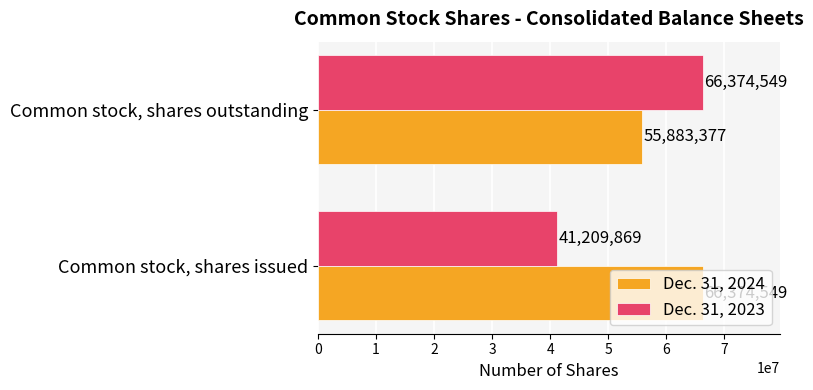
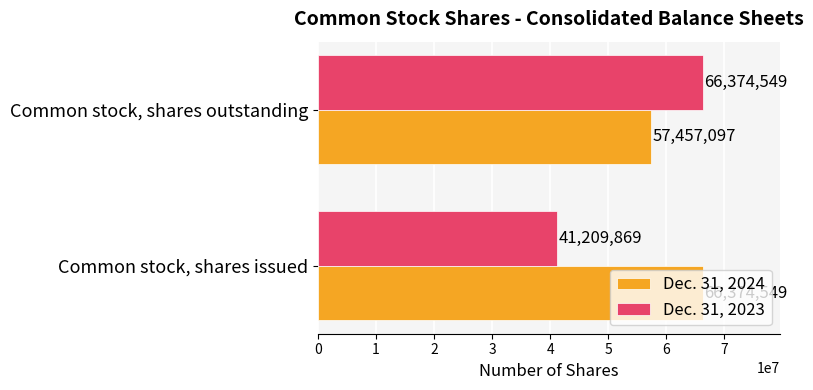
  {
    "Dec. 31, 2024": {
-     "Common stock, shares outstanding": "55,883,377"
+     "Common stock, shares outstanding": "57,457,097"
    },
    "Dec. 31, 2023": {
      "Common stock, shares outstanding": "66,374,549",
      "Common stock, shares issued": "41,209,869"
    }
  }
